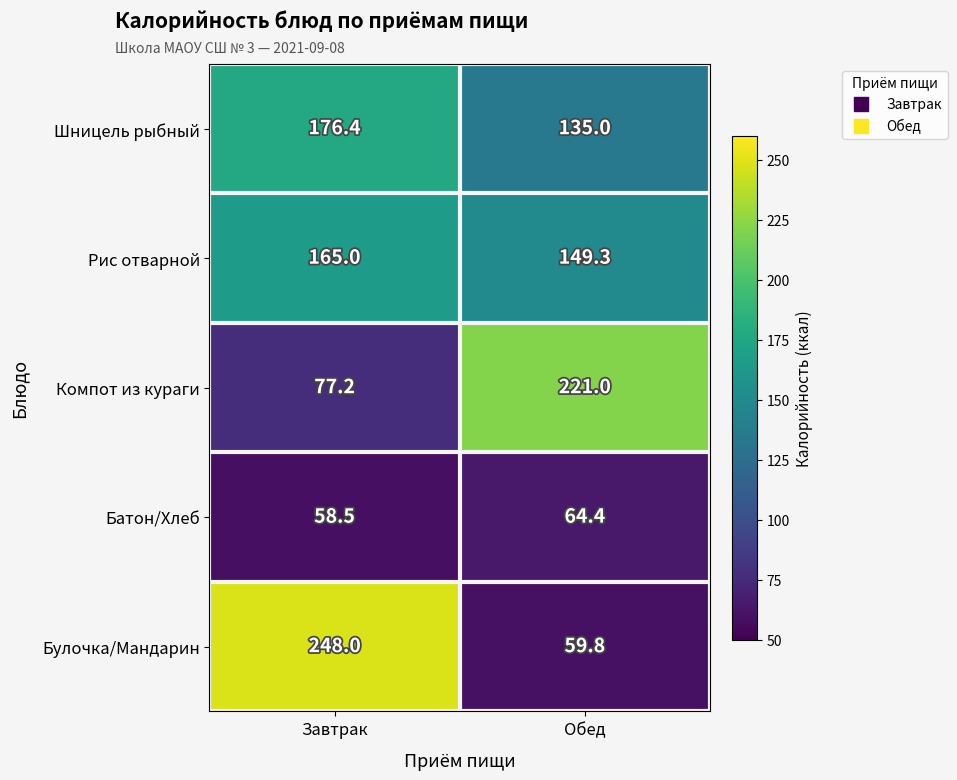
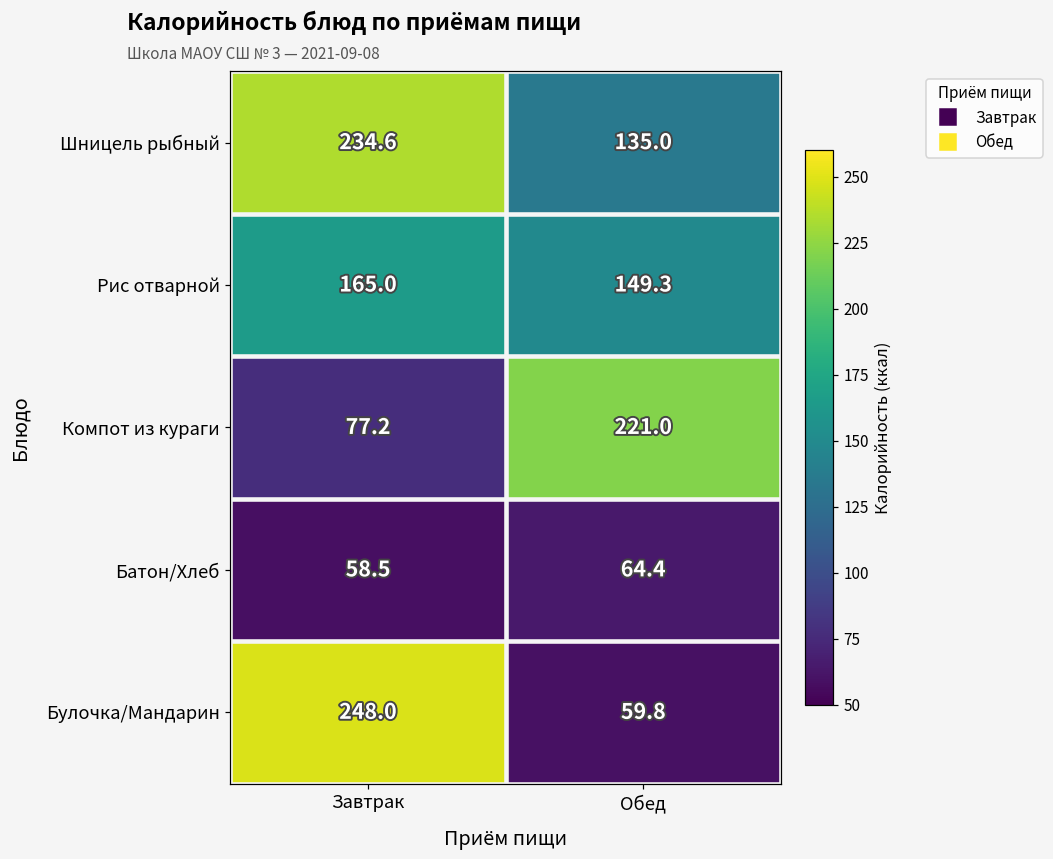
  {
    "Шницель рыбный": {
-     "Завтрак": 176.4,
+     "Завтрак": 234.6,
      "Обед": 135.0
    },
    "Рис отварной": {
      "Завтрак": 165.0,
      "Обед": 149.3
    },
    "Компот из кураги": {
      "Завтрак": 77.2,
      "Обед": 221.0
    },
    "Батон/Хлеб": {
      "Завтрак": 58.5,
      "Обед": 64.4
    },
    "Булочка/Мандарин": {
      "Завтрак": 248.0,
      "Обед": 59.8
    }
  }
